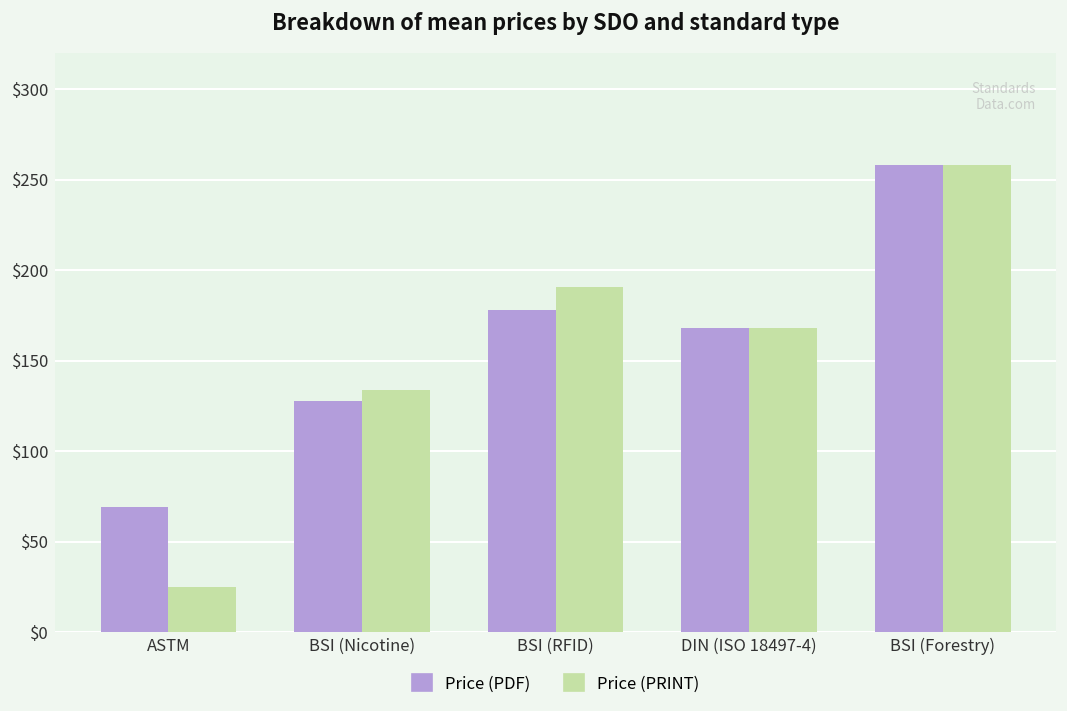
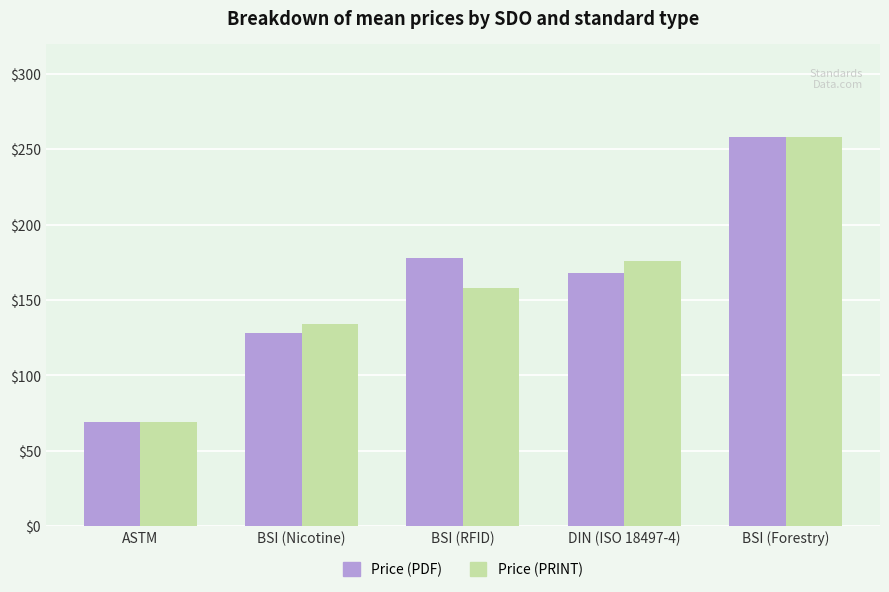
  {
    "Price (PDF)": {
      "ASTM": "$69",
      "BSI (Nicotine)": "$128",
      "BSI (RFID)": "$178",
      "DIN (ISO 18497-4)": "$168",
      "BSI (Forestry)": "$258"
    },
    "Price (PRINT)": {
-     "ASTM": "$25",
+     "ASTM": "$69",
      "BSI (Nicotine)": "$134",
-     "BSI (RFID)": "$191",
-     "DIN (ISO 18497-4)": "$168",
+     "BSI (RFID)": "$158",
+     "DIN (ISO 18497-4)": "$176",
      "BSI (Forestry)": "$258"
    }
  }
